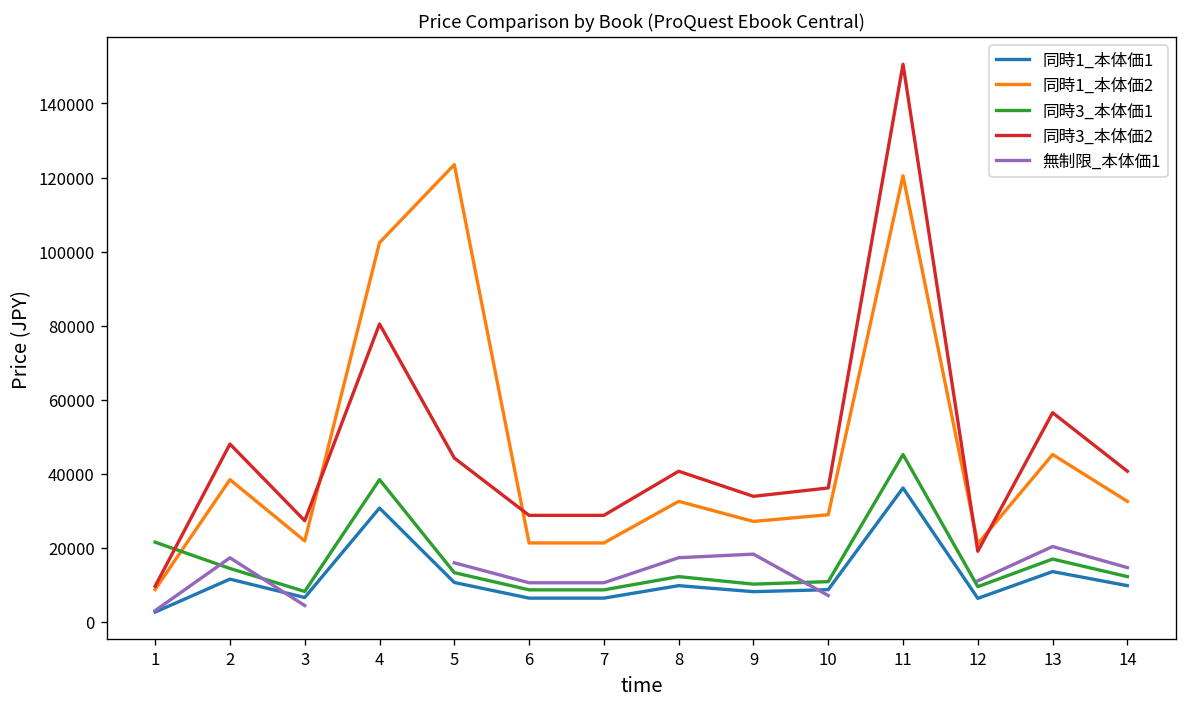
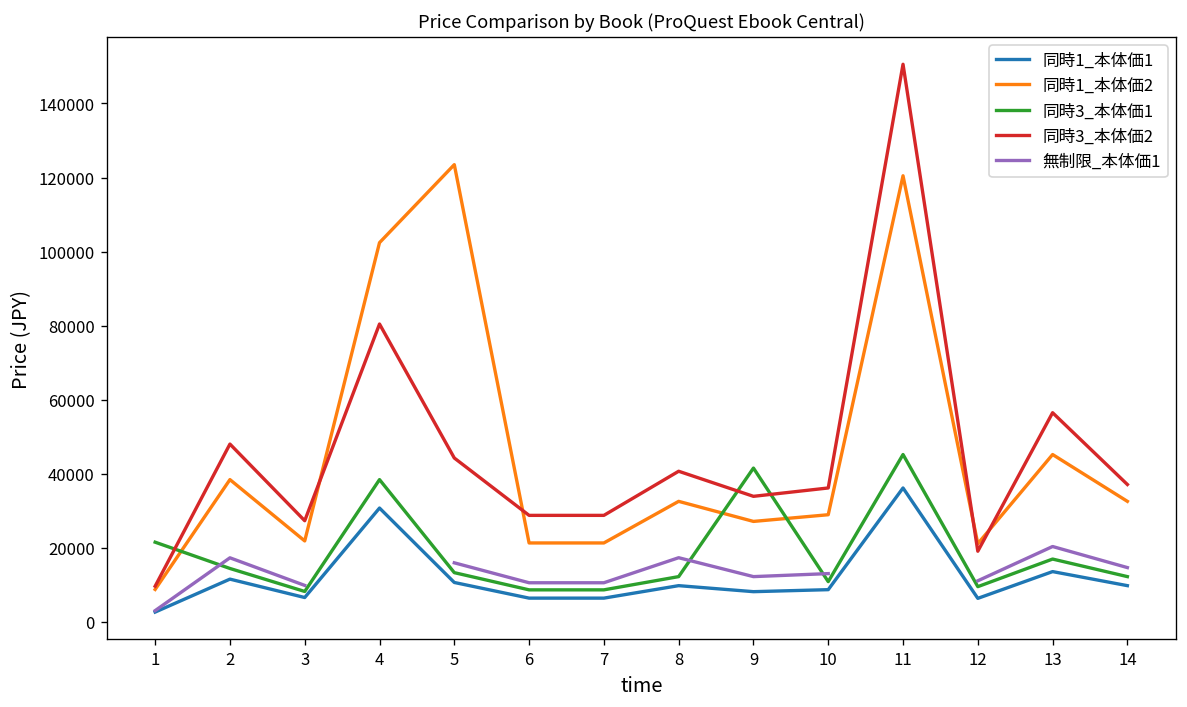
  {
    "同時1_本体価1": {
      "2": 12000,
      "3": 7000,
      "4": 31000,
      "5": 11000,
      "6": 6000,
      "7": 6000,
      "8": 10000,
      "9": 8000,
      "10": 9000,
      "11": 36000,
      "12": 6000,
      "13": 14000,
      "14": 10000
    },
    "同時1_本体価2": {
      "1": 9000,
      "2": 38000,
      "3": 22000,
      "4": 102000,
      "5": 123000,
      "6": 21000,
      "7": 21000,
      "8": 33000,
      "9": 27000,
      "10": 29000,
      "11": 120000,
      "12": 21000,
      "13": 45000,
      "14": 33000
    },
    "同時3_本体価1": {
      "1": 22000,
      "2": 14000,
      "3": 8000,
      "4": 38000,
      "5": 13000,
      "6": 9000,
      "7": 9000,
      "8": 12000,
-     "9": 10000,
+     "9": 42000,
      "10": 11000,
      "11": 45000,
      "12": 9000,
      "13": 17000,
      "14": 12000
    },
    "同時3_本体価2": {
      "1": 10000,
      "2": 48000,
      "3": 27000,
      "4": 80000,
      "5": 44000,
      "6": 29000,
      "7": 29000,
      "8": 41000,
      "9": 34000,
      "10": 36000,
      "11": 151000,
      "12": 19000,
      "13": 56000,
-     "14": 41000
+     "14": 37000
    },
    "無制限_本体価1": {
      "2": 17000,
-     "3": 4000,
+     "3": 10000,
      "5": 16000,
      "6": 11000,
      "7": 11000,
      "8": 17000,
-     "9": 18000,
-     "10": 7000,
+     "9": 12000,
+     "10": 13000,
      "12": 11000,
      "13": 20000,
      "14": 15000
    }
  }
